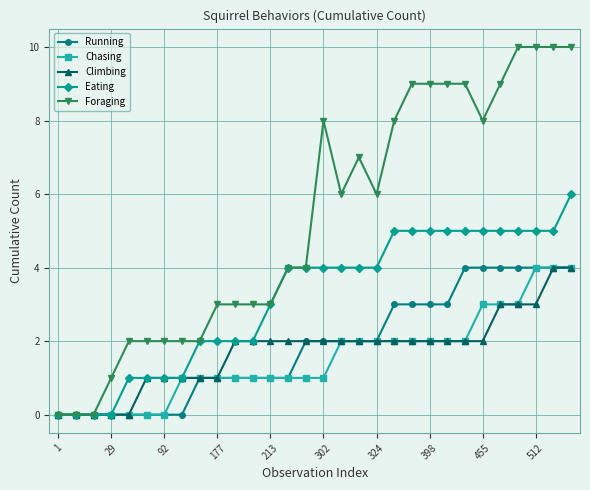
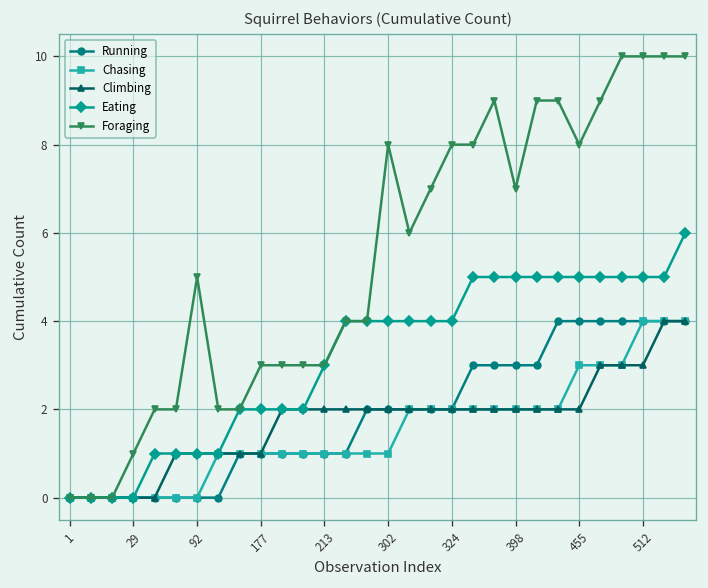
  {
    "Foraging": {
-     "92": 2,
+     "92": 5,
      "177": 3,
      "302": 8,
-     "324": 6,
-     "398": 9,
+     "324": 8,
+     "398": 7,
      "455": 8,
      "512": 10
    }
  }
